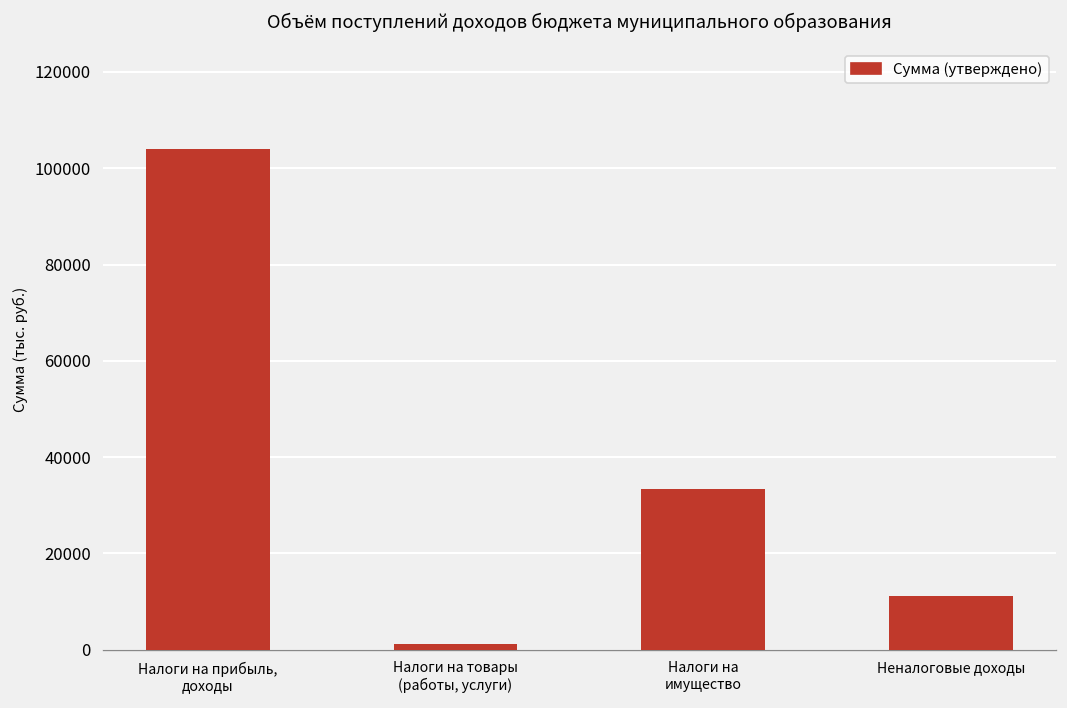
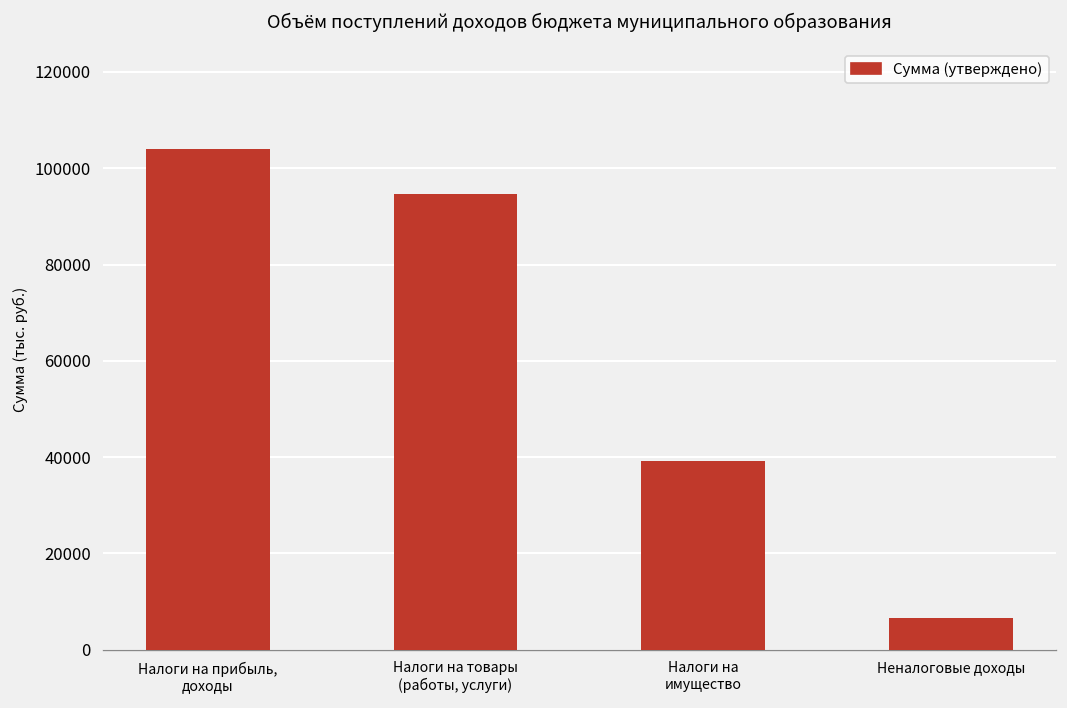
  {
    "Налоги на прибыль, доходы": 104000,
-   "Налоги на товары (работы, услуги)": 1000,
-   "Налоги на имущество": 33000,
-   "Неналоговые доходы": 11000
+   "Налоги на товары (работы, услуги)": 95000,
+   "Налоги на имущество": 39000,
+   "Неналоговые доходы": 7000
  }
